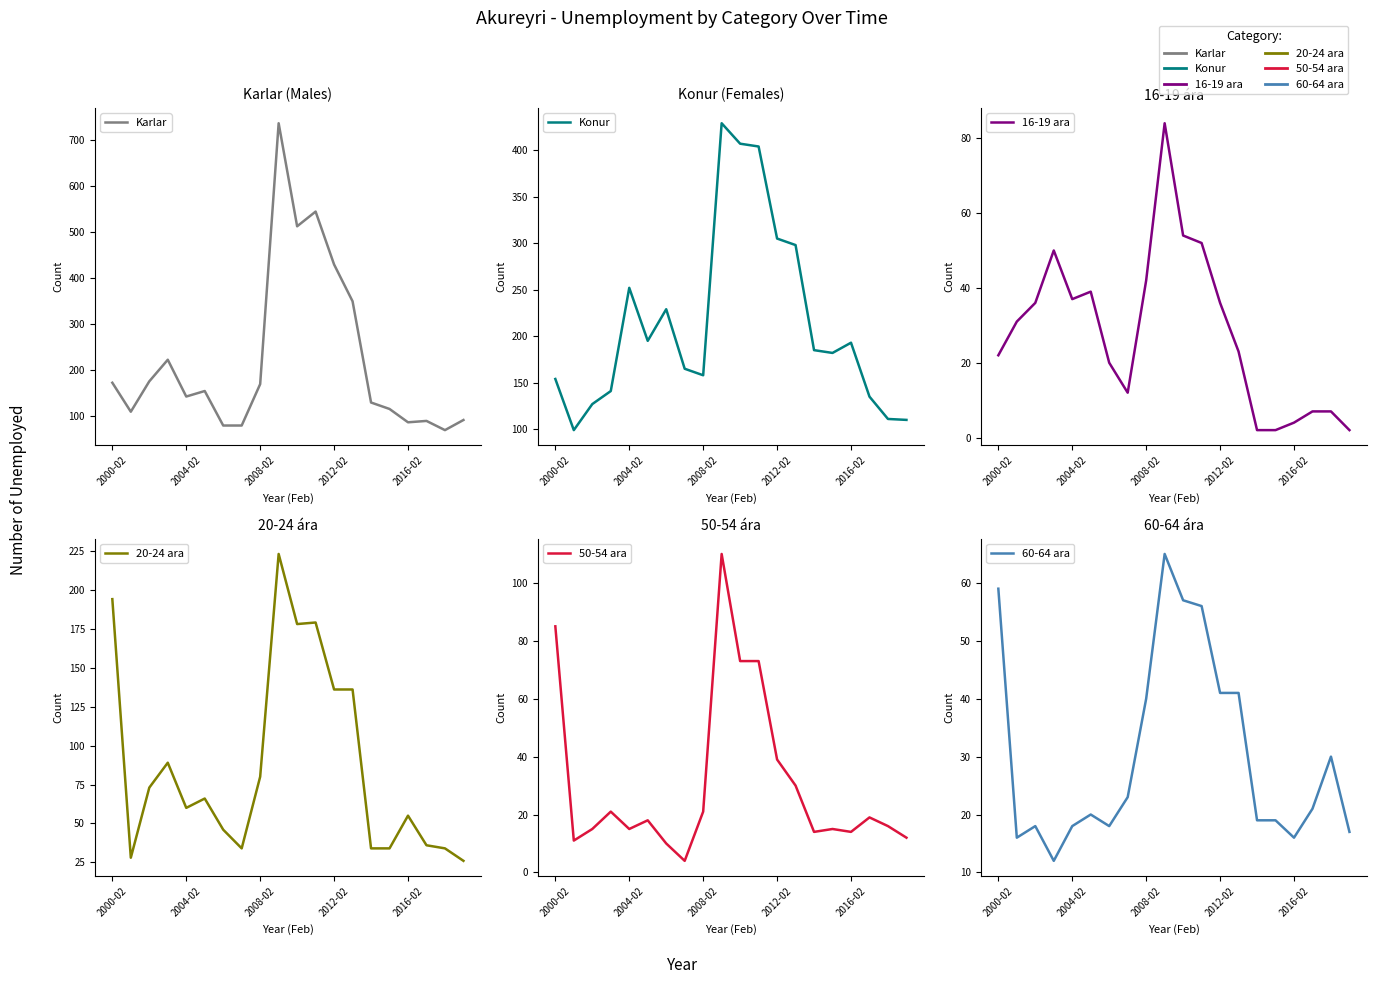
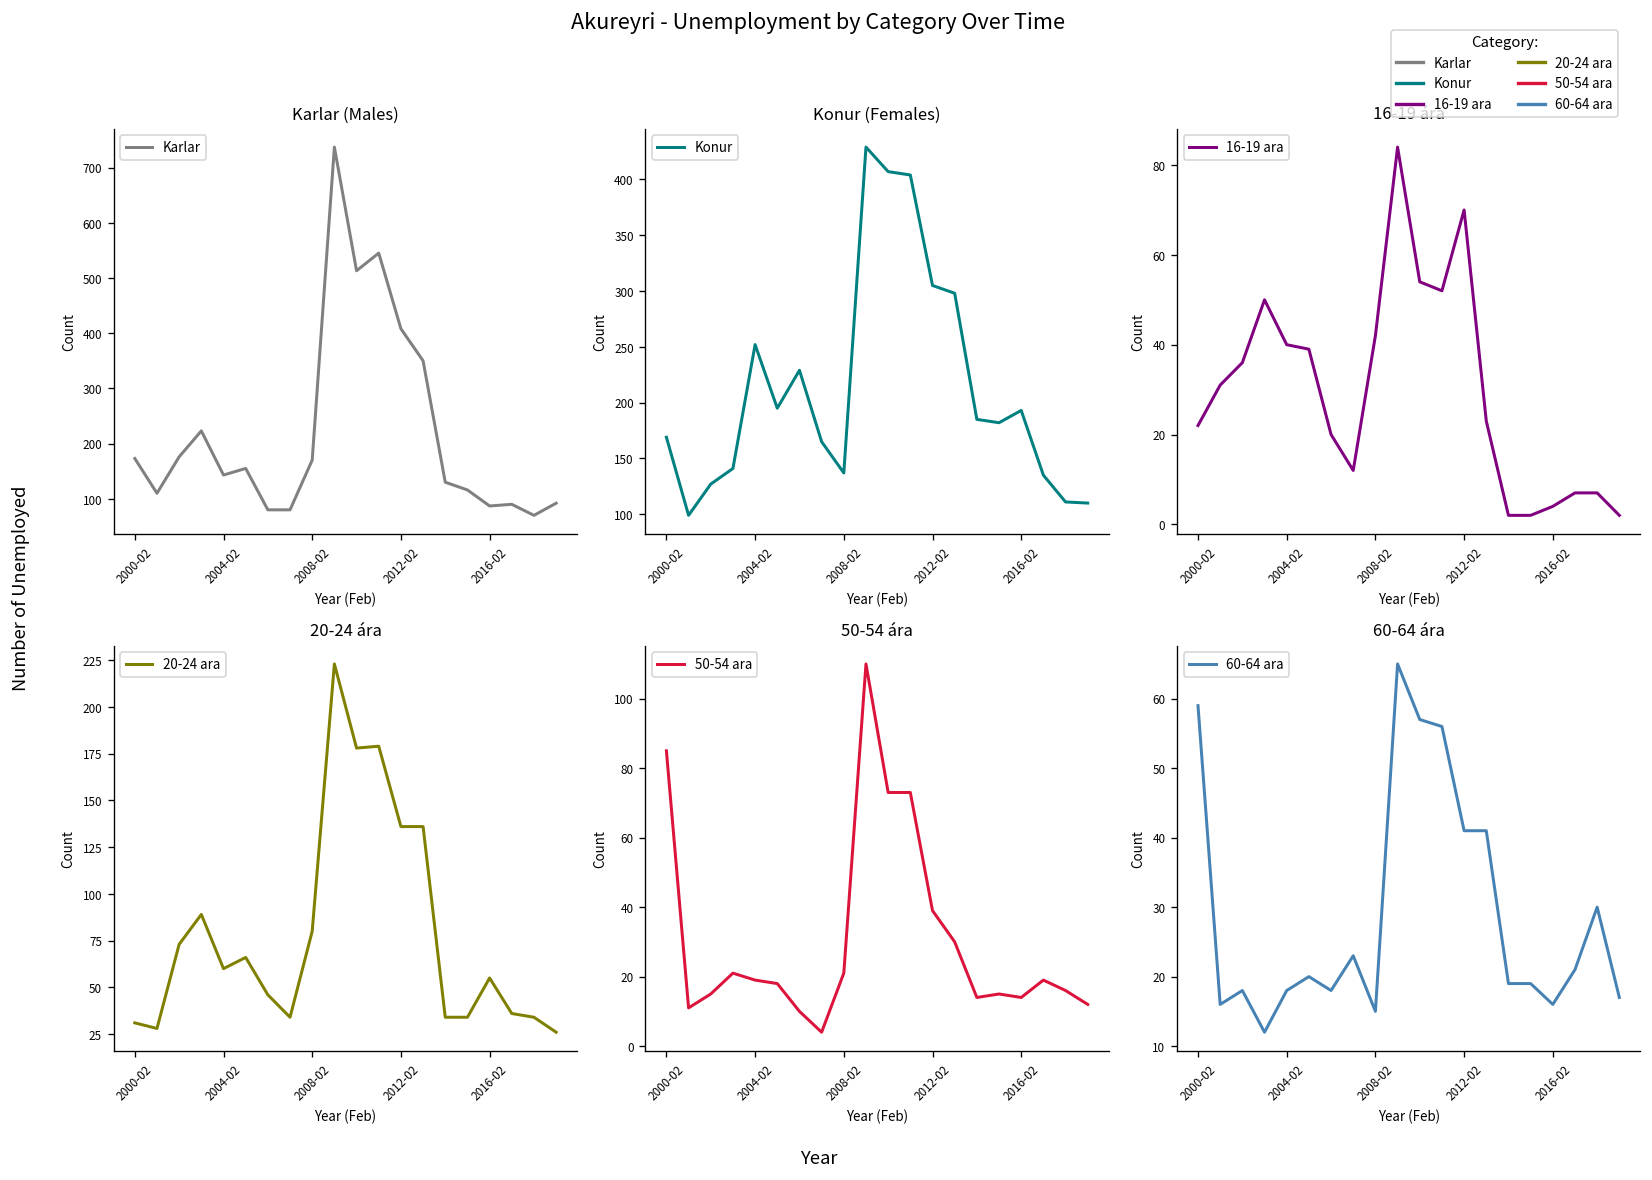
  {
    "Karlar (Males)": {
      "2000-02": 170,
      "2004-02": 140,
      "2008-02": 170,
-     "2012-02": 430,
+     "2012-02": 410,
      "2016-02": 90
    },
    "Konur (Females)": {
-     "2000-02": 150,
+     "2000-02": 170,
      "2004-02": 250,
-     "2008-02": 160,
+     "2008-02": 140,
      "2012-02": 310,
      "2016-02": 190
    },
    "16-19 ára": {
      "2000-02": 22,
-     "2004-02": 37,
+     "2004-02": 40,
      "2008-02": 42,
-     "2012-02": 36,
+     "2012-02": 70,
      "2016-02": 4
    },
    "20-24 ára": {
-     "2000-02": 194,
+     "2000-02": 31,
      "2004-02": 60,
      "2008-02": 80,
      "2012-02": 136,
      "2016-02": 55
    },
    "50-54 ára": {
      "2000-02": 85,
-     "2004-02": 15,
+     "2004-02": 19,
      "2008-02": 21,
      "2012-02": 39,
      "2016-02": 14
    },
    "60-64 ára": {
      "2000-02": 59,
      "2004-02": 18,
-     "2008-02": 40,
+     "2008-02": 15,
      "2012-02": 41,
      "2016-02": 16
    }
  }
